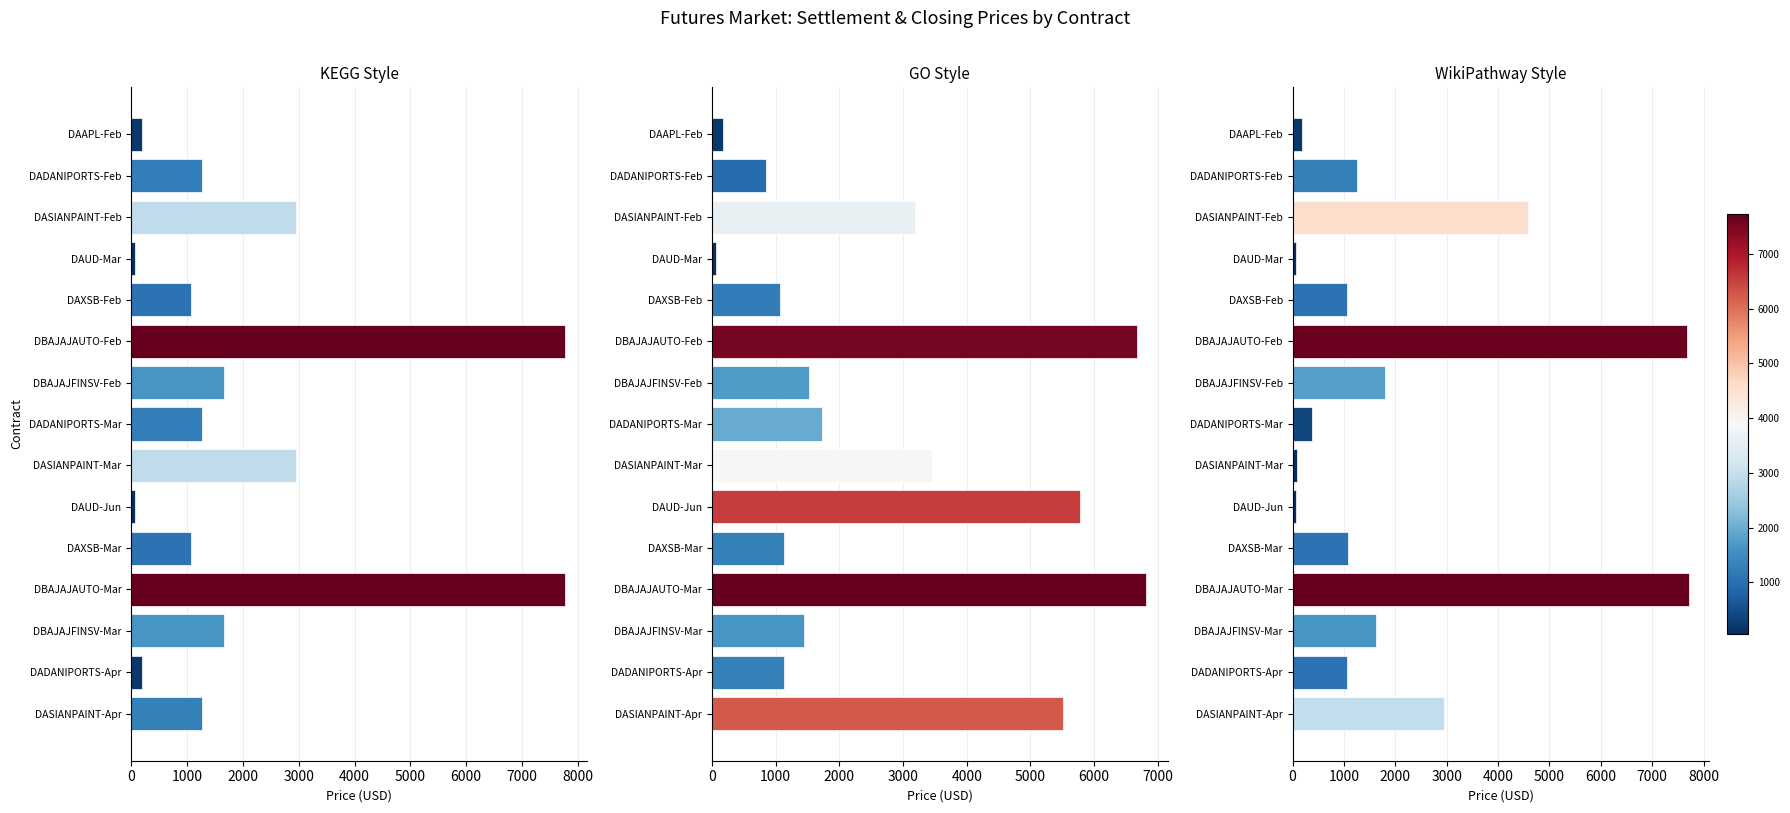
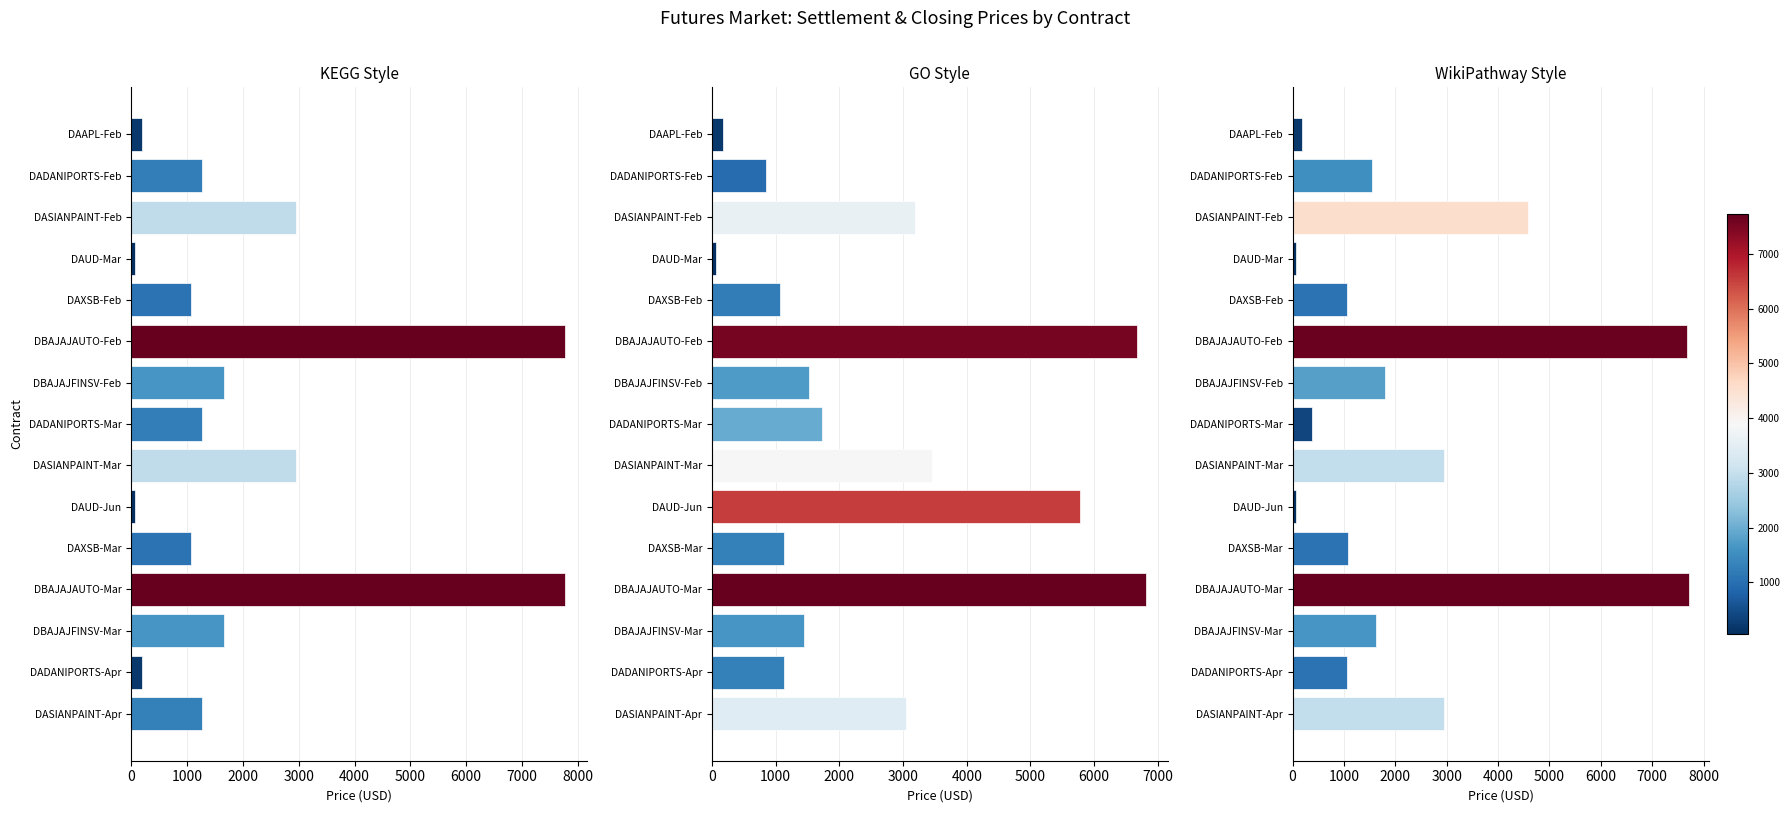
  {
    "KEGG Style": {
      "DAAPL-Feb": 200,
      "DADANIPORTS-Feb": 1300,
      "DASIANPAINT-Feb": 2900,
      "DAUD-Mar": 100,
      "DAXSB-Feb": 1100,
      "DBAJAJAUTO-Feb": 7800,
      "DBAJAJFINSV-Feb": 1700,
      "DADANIPORTS-Mar": 1300,
      "DASIANPAINT-Mar": 2900,
      "DAUD-Jun": 100,
      "DAXSB-Mar": 1100,
      "DBAJAJAUTO-Mar": 7800,
      "DBAJAJFINSV-Mar": 1700,
      "DADANIPORTS-Apr": 200,
      "DASIANPAINT-Apr": 1300
    },
    "GO Style": {
      "DAAPL-Feb": 200,
      "DADANIPORTS-Feb": 800,
      "DASIANPAINT-Feb": 3200,
      "DAUD-Mar": 100,
      "DAXSB-Feb": 1100,
      "DBAJAJAUTO-Feb": 6700,
      "DBAJAJFINSV-Feb": 1500,
      "DADANIPORTS-Mar": 1700,
      "DASIANPAINT-Mar": 3500,
      "DAUD-Jun": 5800,
      "DAXSB-Mar": 1100,
      "DBAJAJAUTO-Mar": 6800,
      "DBAJAJFINSV-Mar": 1400,
      "DADANIPORTS-Apr": 1100,
-     "DASIANPAINT-Apr": 5500
+     "DASIANPAINT-Apr": 3000
    },
    "WikiPathway Style": {
      "DAAPL-Feb": 200,
-     "DADANIPORTS-Feb": 1300,
+     "DADANIPORTS-Feb": 1500,
      "DASIANPAINT-Feb": 4600,
      "DAUD-Mar": 100,
      "DAXSB-Feb": 1100,
      "DBAJAJAUTO-Feb": 7700,
      "DBAJAJFINSV-Feb": 1800,
      "DADANIPORTS-Mar": 400,
-     "DASIANPAINT-Mar": 100,
+     "DASIANPAINT-Mar": 2900,
      "DAUD-Jun": 100,
      "DAXSB-Mar": 1100,
      "DBAJAJAUTO-Mar": 7700,
      "DBAJAJFINSV-Mar": 1600,
      "DADANIPORTS-Apr": 1100,
      "DASIANPAINT-Apr": 3000
    }
  }
